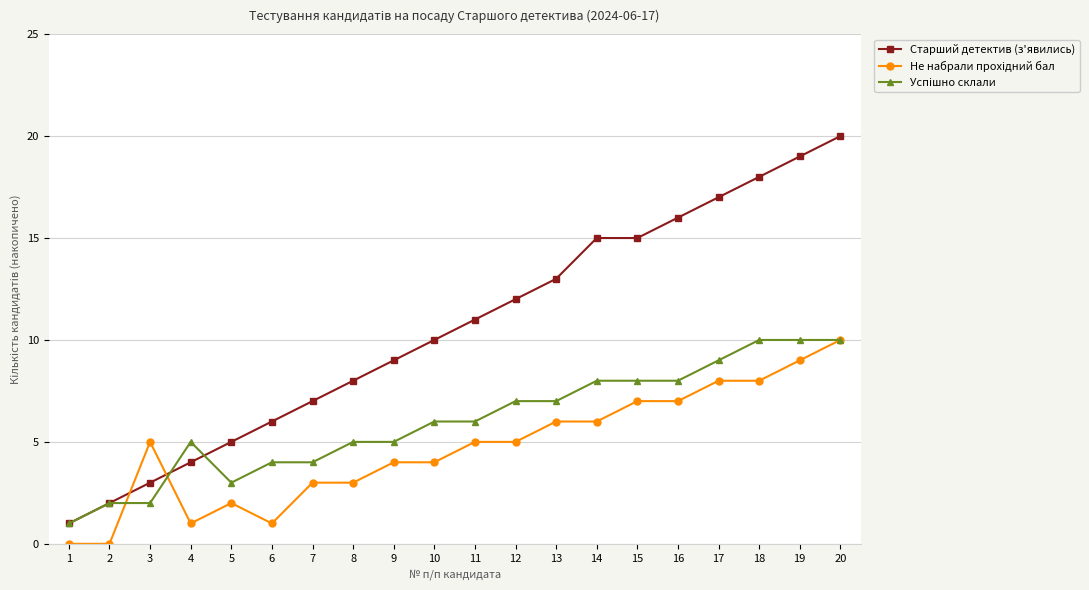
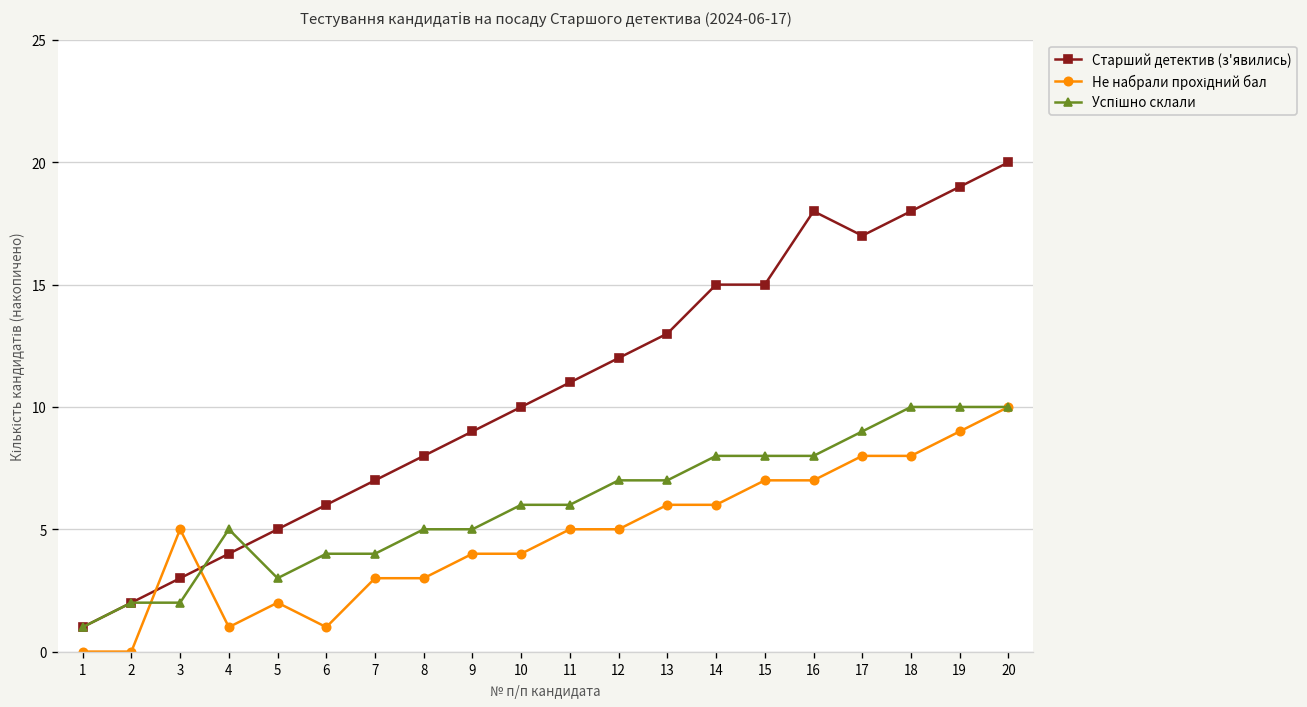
  {
    "Старший детектив (з'явились)": {
      "3": 3,
      "4": 4,
      "5": 5,
      "6": 6,
      "7": 7,
      "8": 8,
      "9": 9,
      "10": 10,
      "11": 11,
      "12": 12,
      "13": 13,
      "14": 15,
      "15": 15,
-     "16": 16,
+     "16": 18,
      "17": 17,
      "18": 18,
      "19": 19,
      "20": 20
    },
    "Не набрали прохідний бал": {
      "1": 0,
      "2": 0,
      "3": 5,
      "4": 1,
      "5": 2,
      "6": 1,
      "7": 3,
      "8": 3,
      "9": 4,
      "10": 4,
      "11": 5,
      "12": 5,
      "13": 6,
      "14": 6,
      "15": 7,
      "16": 7,
      "17": 8,
      "18": 8,
      "19": 9
    },
    "Успішно склали": {
      "3": 2,
      "4": 5,
      "5": 3,
      "6": 4,
      "7": 4,
      "8": 5,
      "9": 5,
      "10": 6,
      "11": 6,
      "12": 7,
      "13": 7,
      "14": 8,
      "15": 8,
      "16": 8,
      "17": 9,
      "18": 10,
      "19": 10
    }
  }
